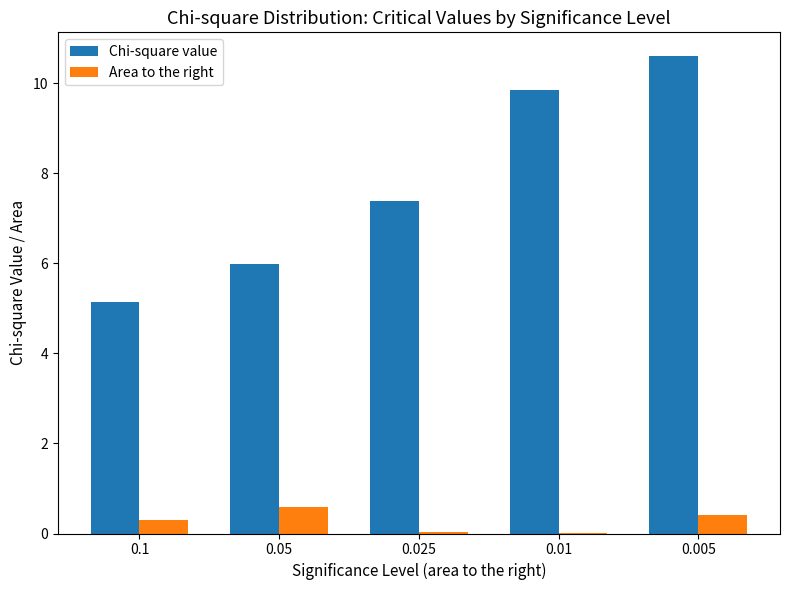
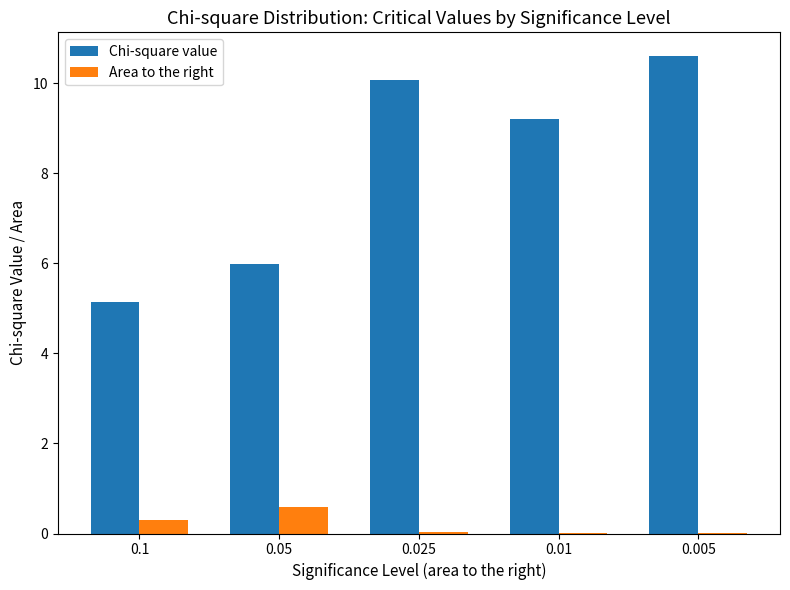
  {
    "Chi-square value": {
      "0.1": 5.1,
      "0.05": 6.0,
-     "0.025": 7.4,
-     "0.01": 9.8,
+     "0.025": 10.1,
+     "0.01": 9.2,
      "0.005": 10.6
    },
    "Area to the right": {
      "0.1": 0.3,
      "0.05": 0.6,
-     "0.005": 0.4
+     "0.005": 0.0
    }
  }
